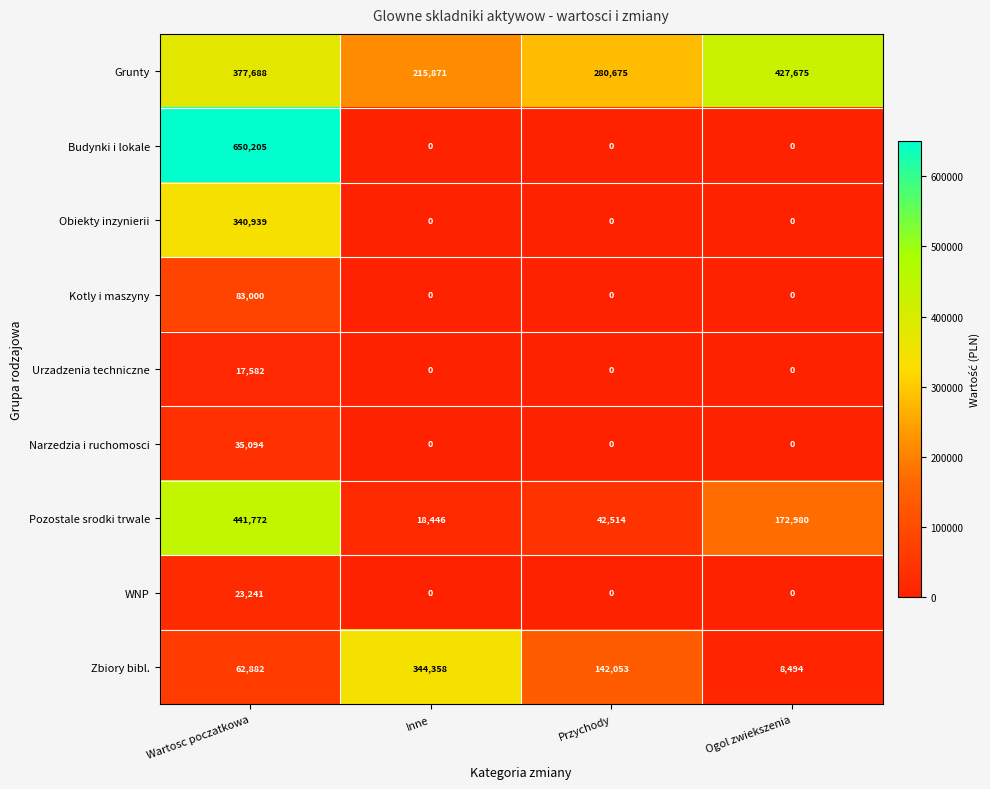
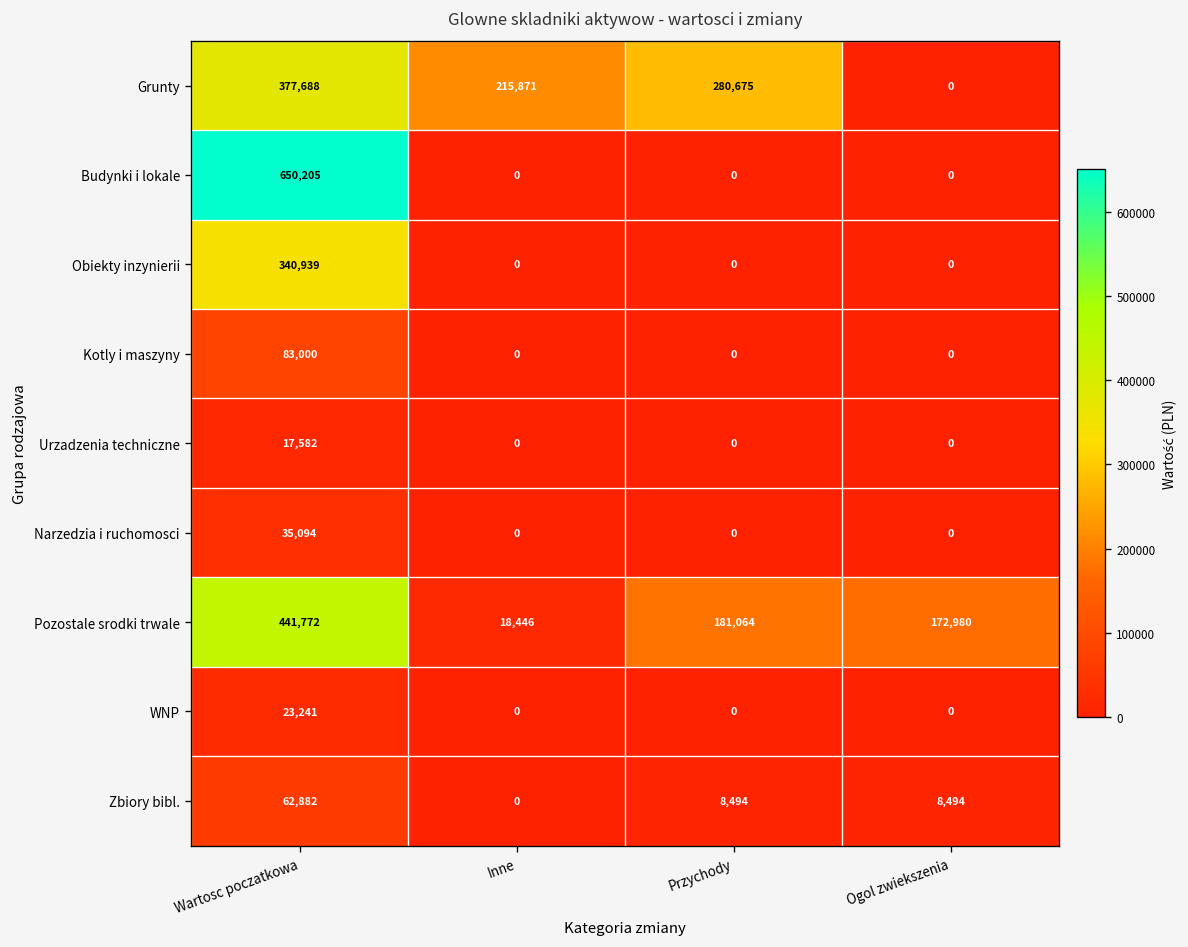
  {
    "Grunty": {
      "Wartosc poczatkowa": "377,688",
      "Inne": "215,871",
      "Przychody": "280,675",
-     "Ogol zwiekszenia": "427,675"
+     "Ogol zwiekszenia": "0"
    },
    "Budynki i lokale": {
      "Wartosc poczatkowa": "650,205",
      "Inne": "0",
      "Przychody": "0",
      "Ogol zwiekszenia": "0"
    },
    "Obiekty inzynierii": {
      "Wartosc poczatkowa": "340,939",
      "Inne": "0",
      "Przychody": "0",
      "Ogol zwiekszenia": "0"
    },
    "Kotly i maszyny": {
      "Wartosc poczatkowa": "83,000",
      "Inne": "0",
      "Przychody": "0",
      "Ogol zwiekszenia": "0"
    },
    "Urzadzenia techniczne": {
      "Wartosc poczatkowa": "17,582",
      "Inne": "0",
      "Przychody": "0",
      "Ogol zwiekszenia": "0"
    },
    "Narzedzia i ruchomosci": {
      "Wartosc poczatkowa": "35,094",
      "Inne": "0",
      "Przychody": "0",
      "Ogol zwiekszenia": "0"
    },
    "Pozostale srodki trwale": {
      "Wartosc poczatkowa": "441,772",
      "Inne": "18,446",
-     "Przychody": "42,514",
+     "Przychody": "181,064",
      "Ogol zwiekszenia": "172,980"
    },
    "WNP": {
      "Wartosc poczatkowa": "23,241",
      "Inne": "0",
      "Przychody": "0",
      "Ogol zwiekszenia": "0"
    },
    "Zbiory bibl.": {
      "Wartosc poczatkowa": "62,882",
-     "Inne": "344,358",
-     "Przychody": "142,053",
+     "Inne": "0",
+     "Przychody": "8,494",
      "Ogol zwiekszenia": "8,494"
    }
  }
